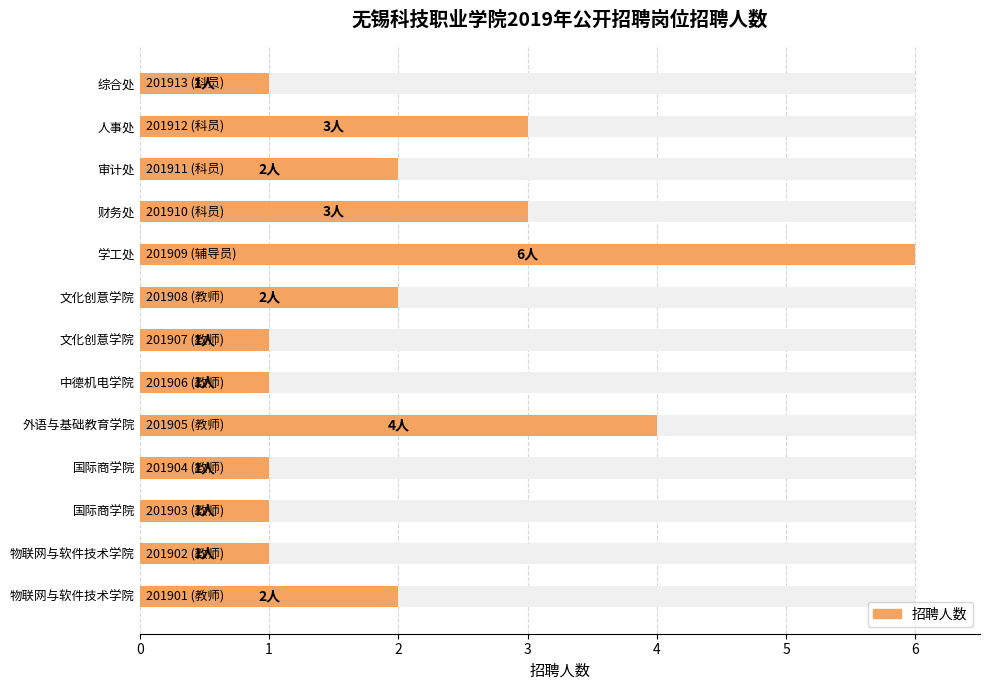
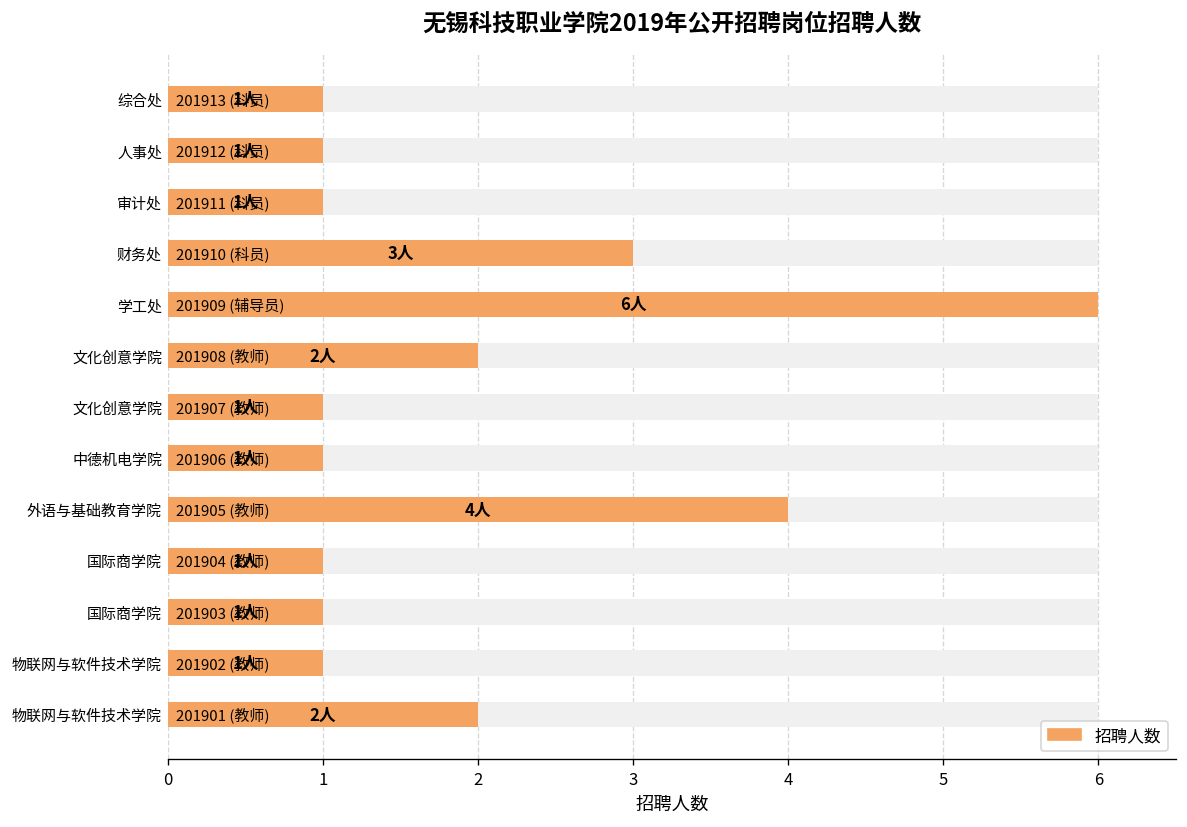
  {
    "招聘人数": {
-     "人事处": "3人",
-     "审计处": "2人",
+     "人事处": "1人",
+     "审计处": "1人",
      "学工处": "6人"
    }
  }
